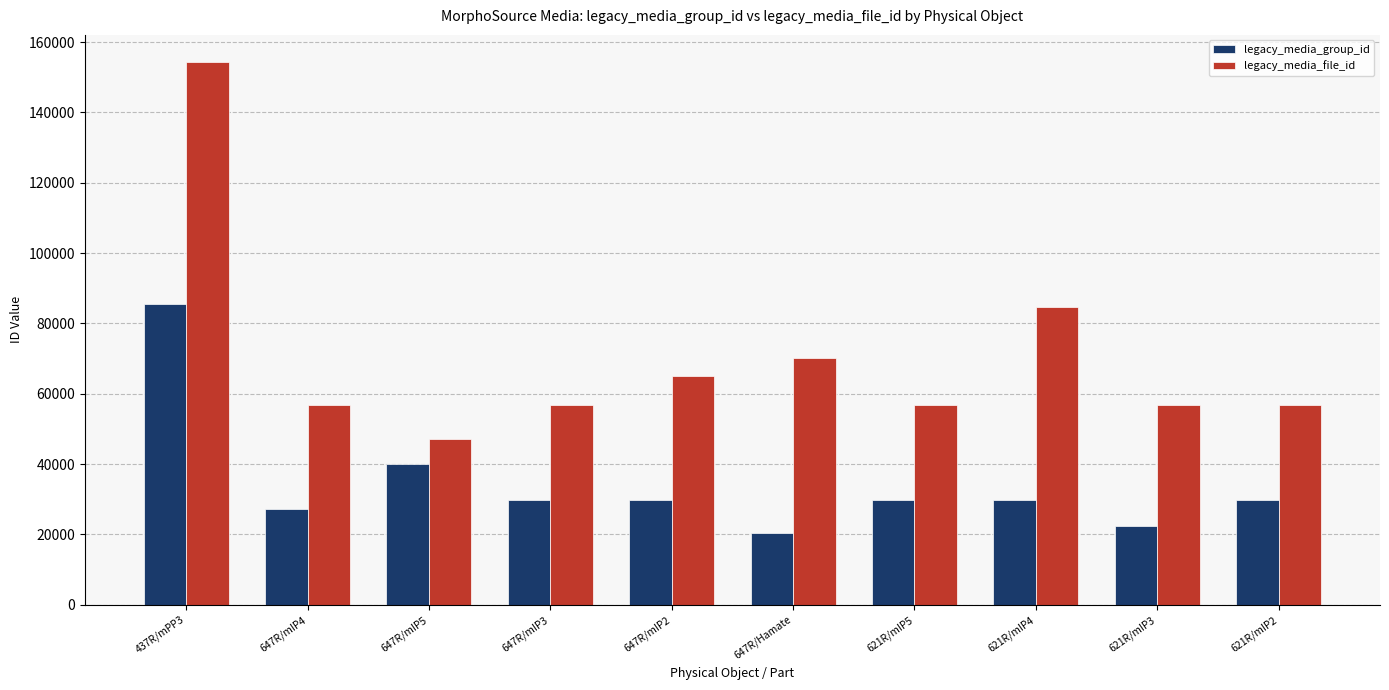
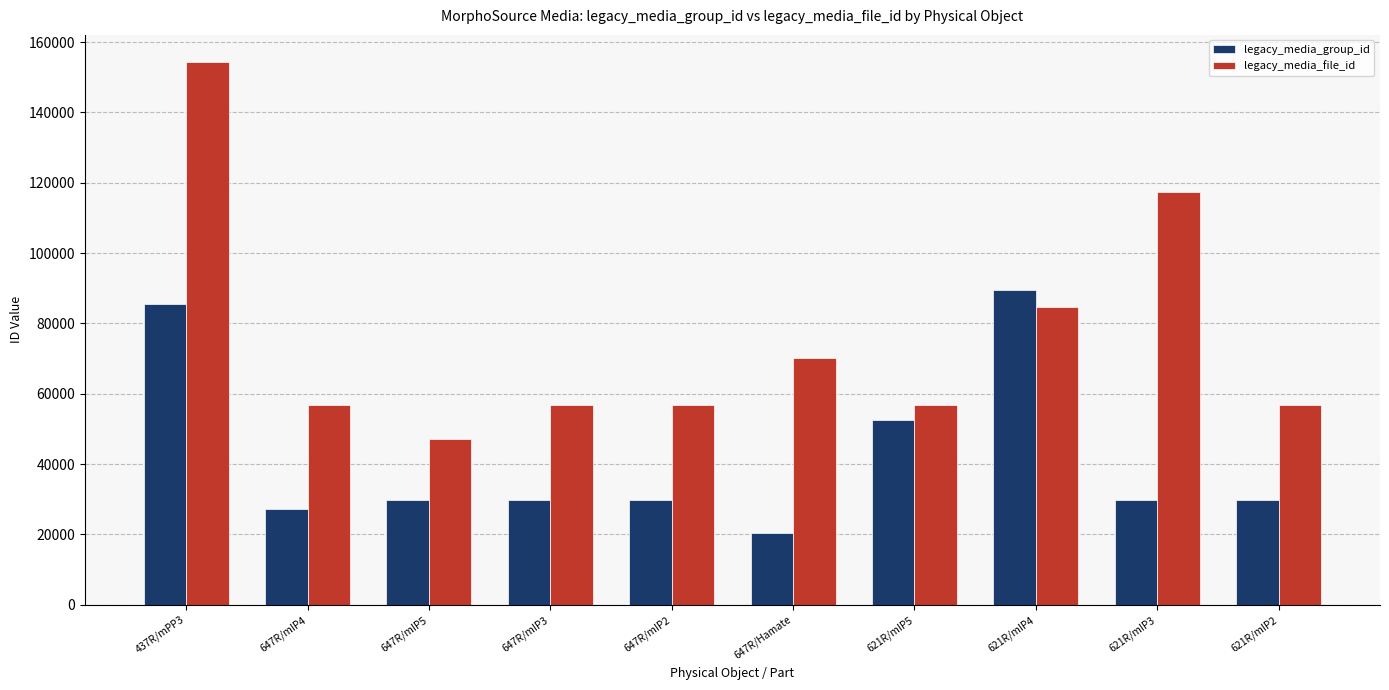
  {
    "legacy_media_group_id": {
      "437R/mPP3": 86000,
      "647R/mIP4": 27000,
-     "647R/mIP5": 40000,
+     "647R/mIP5": 30000,
      "647R/mIP3": 30000,
      "647R/mIP2": 30000,
      "647R/Hamate": 21000,
-     "621R/mIP5": 30000,
-     "621R/mIP4": 30000,
-     "621R/mIP3": 23000,
+     "621R/mIP5": 53000,
+     "621R/mIP4": 89000,
+     "621R/mIP3": 30000,
      "621R/mIP2": 30000
    },
    "legacy_media_file_id": {
      "437R/mPP3": 154000,
      "647R/mIP4": 57000,
      "647R/mIP5": 47000,
      "647R/mIP3": 57000,
-     "647R/mIP2": 65000,
+     "647R/mIP2": 57000,
      "647R/Hamate": 70000,
      "621R/mIP5": 57000,
      "621R/mIP4": 85000,
-     "621R/mIP3": 57000,
+     "621R/mIP3": 117000,
      "621R/mIP2": 57000
    }
  }
